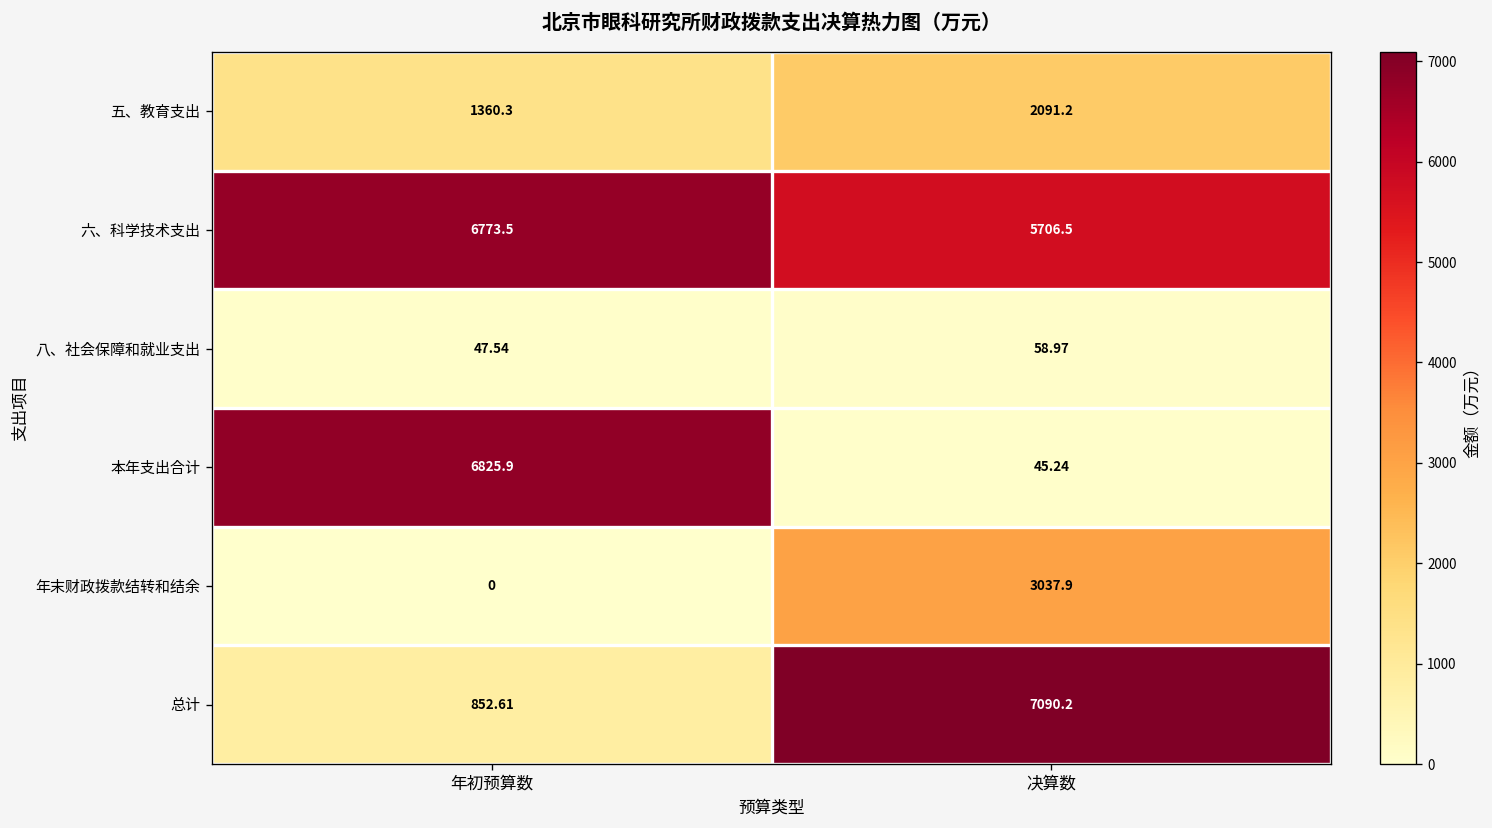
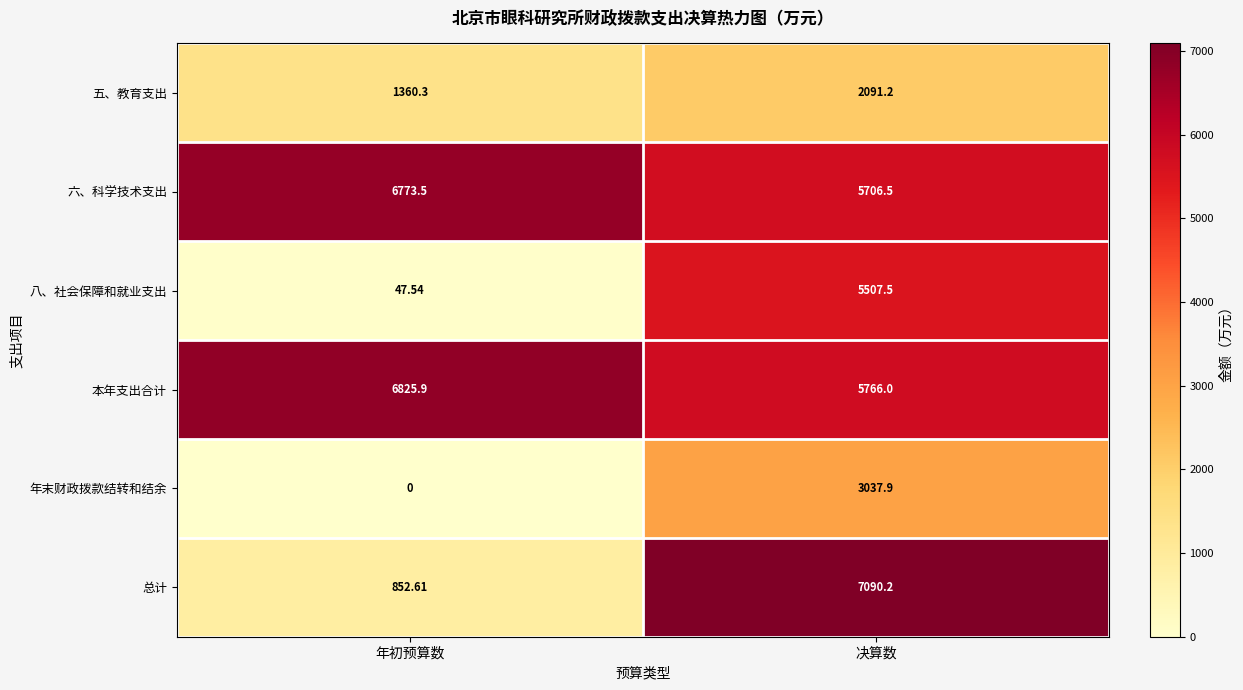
  {
    "五、教育支出": {
      "年初预算数": 1360.3,
      "决算数": 2091.2
    },
    "六、科学技术支出": {
      "年初预算数": 6773.5,
      "决算数": 5706.5
    },
    "八、社会保障和就业支出": {
      "年初预算数": 47.54,
-     "决算数": 58.97
+     "决算数": 5507.5
    },
    "本年支出合计": {
      "年初预算数": 6825.9,
-     "决算数": 45.24
+     "决算数": 5766.0
    },
    "年末财政拨款结转和结余": {
      "年初预算数": 0,
      "决算数": 3037.9
    },
    "总计": {
      "年初预算数": 852.61,
      "决算数": 7090.2
    }
  }
